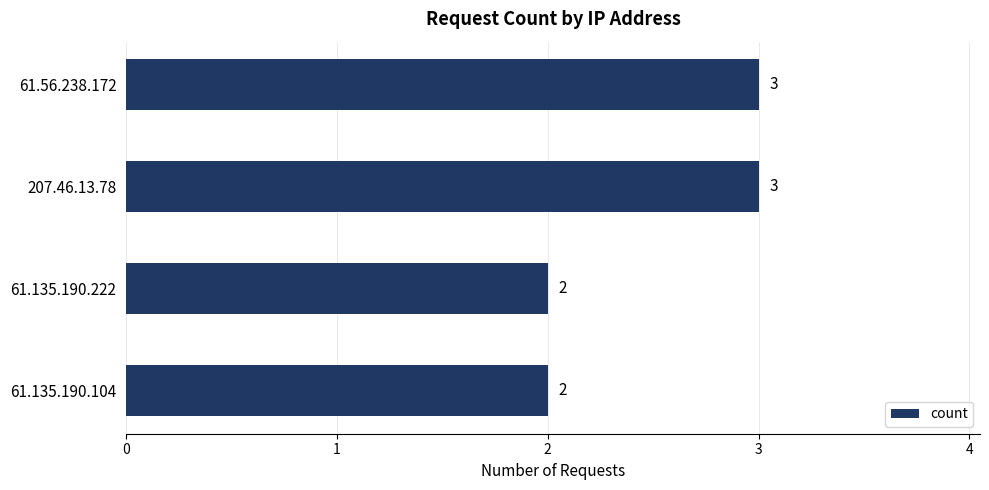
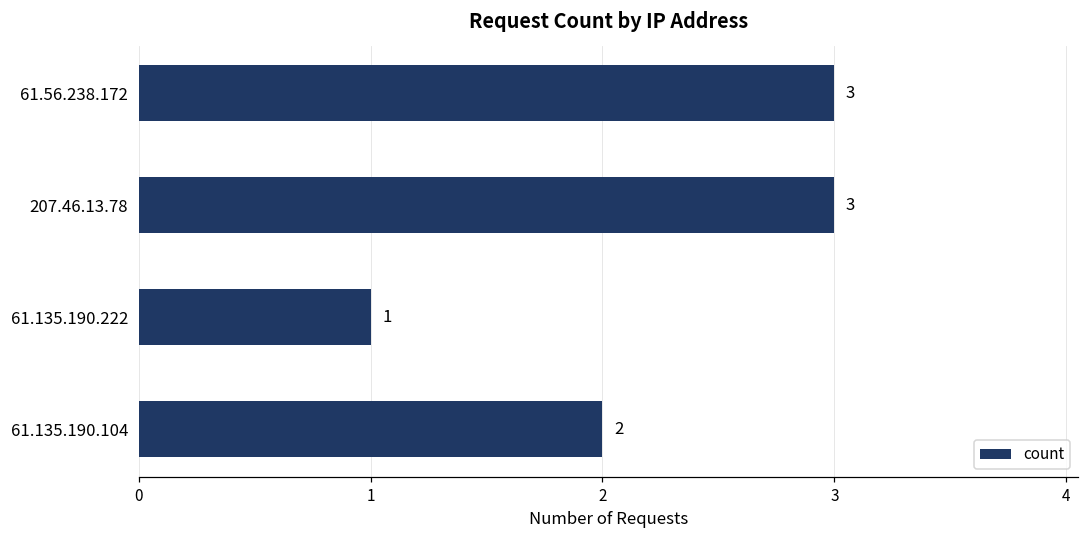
  {
    "61.56.238.172": 3,
    "207.46.13.78": 3,
-   "61.135.190.222": 2,
+   "61.135.190.222": 1,
    "61.135.190.104": 2
  }
